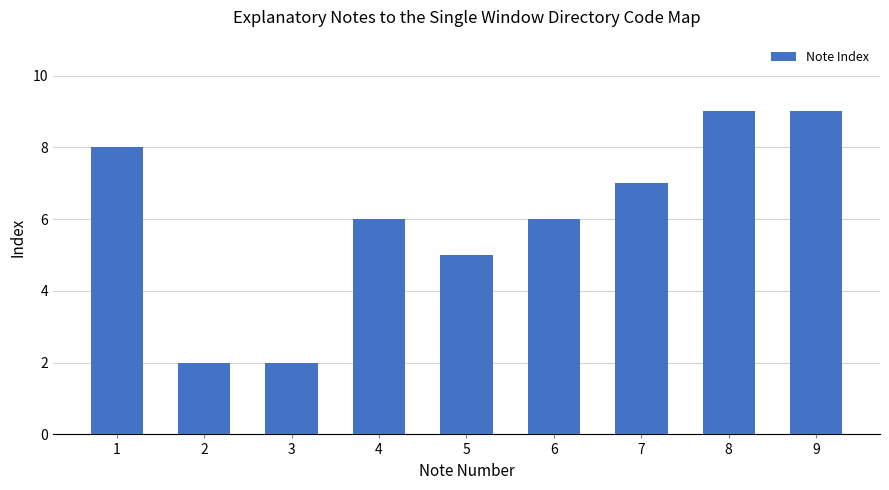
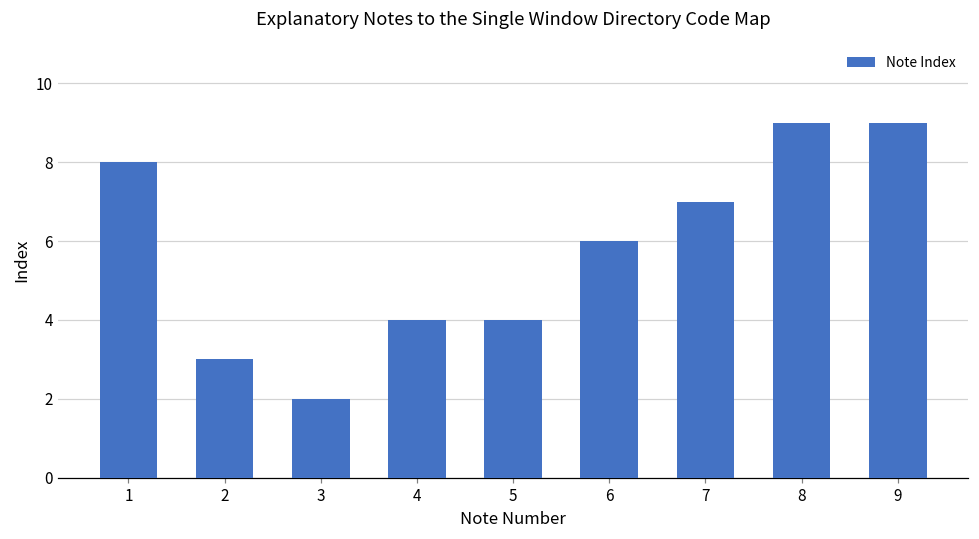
  {
    "1": 8,
-   "2": 2,
+   "2": 3,
    "3": 2,
-   "4": 6,
-   "5": 5,
+   "4": 4,
+   "5": 4,
    "6": 6,
    "7": 7,
    "8": 9,
    "9": 9
  }
